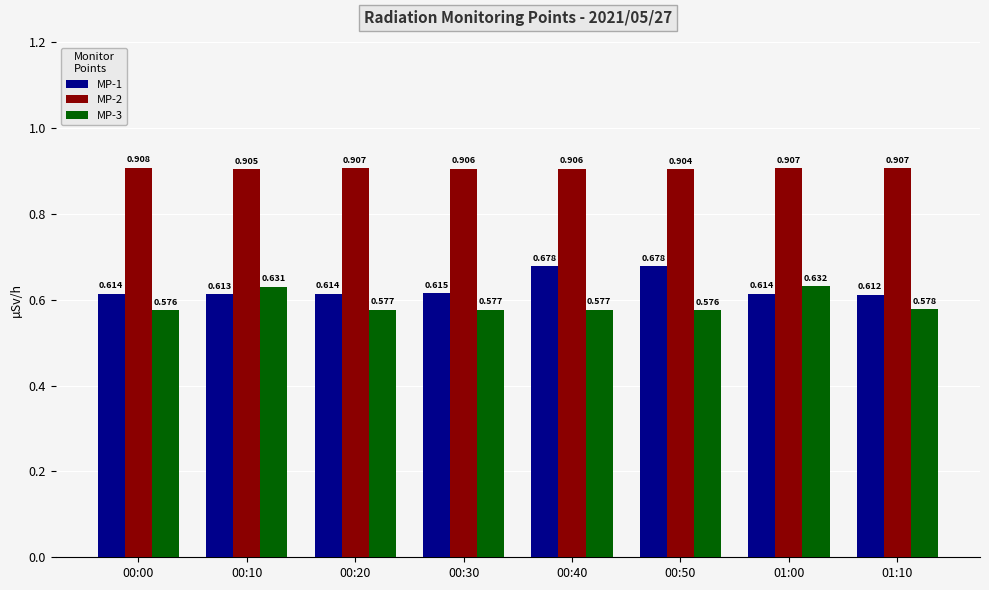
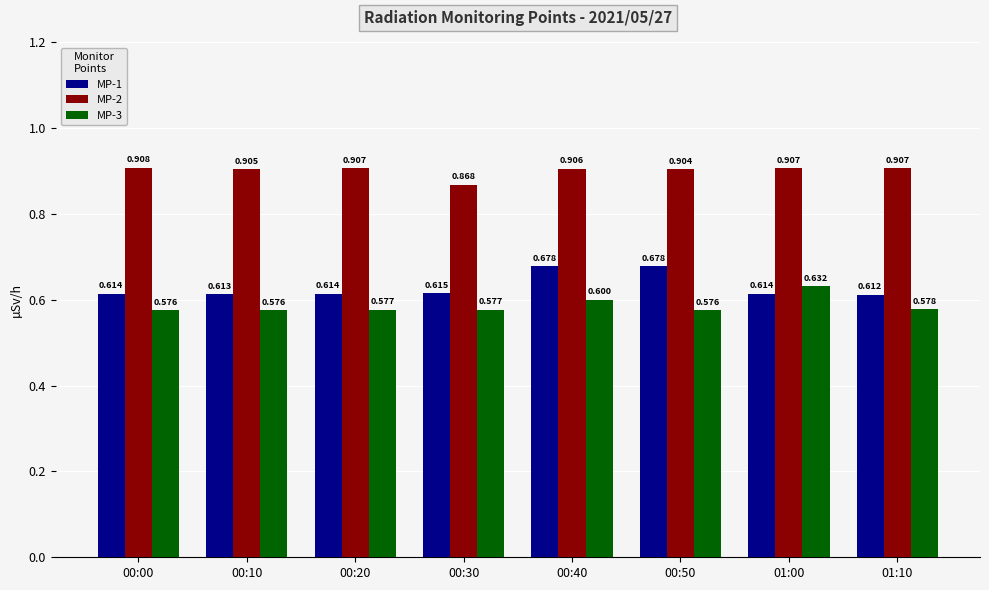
  {
    "MP-1": {
      "00:00": 0.614,
      "00:10": 0.613,
      "00:20": 0.614,
      "00:30": 0.615,
      "00:40": 0.678,
      "00:50": 0.678,
      "01:00": 0.614,
      "01:10": 0.612
    },
    "MP-2": {
      "00:00": 0.908,
      "00:10": 0.905,
      "00:20": 0.907,
-     "00:30": 0.906,
+     "00:30": 0.868,
      "00:40": 0.906,
      "00:50": 0.904,
      "01:00": 0.907,
      "01:10": 0.907
    },
    "MP-3": {
      "00:00": 0.576,
-     "00:10": 0.631,
+     "00:10": 0.576,
      "00:20": 0.577,
      "00:30": 0.577,
-     "00:40": 0.577,
+     "00:40": 0.600,
      "00:50": 0.576,
      "01:00": 0.632,
      "01:10": 0.578
    }
  }
